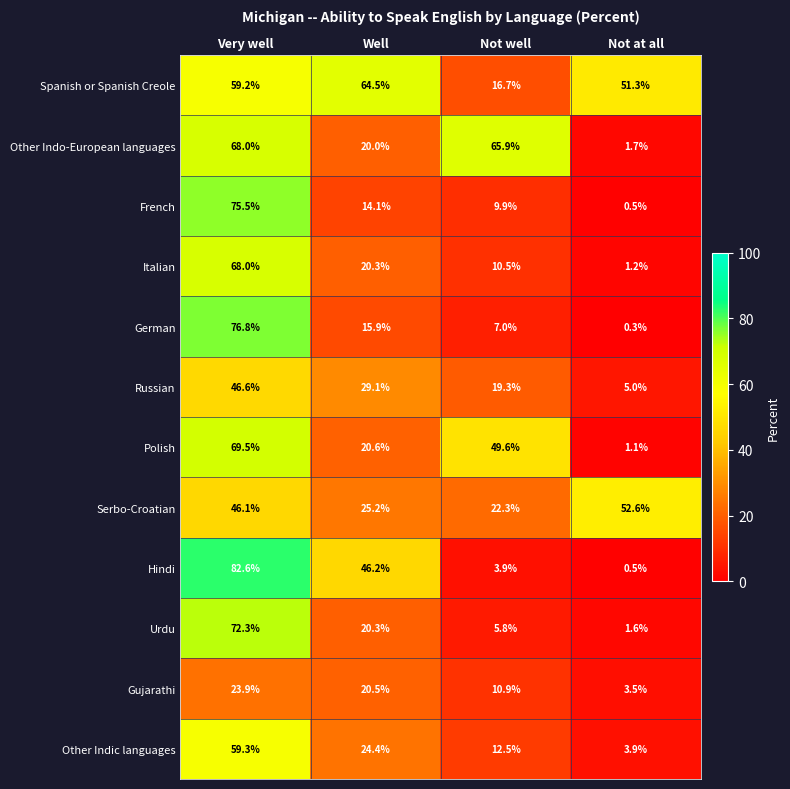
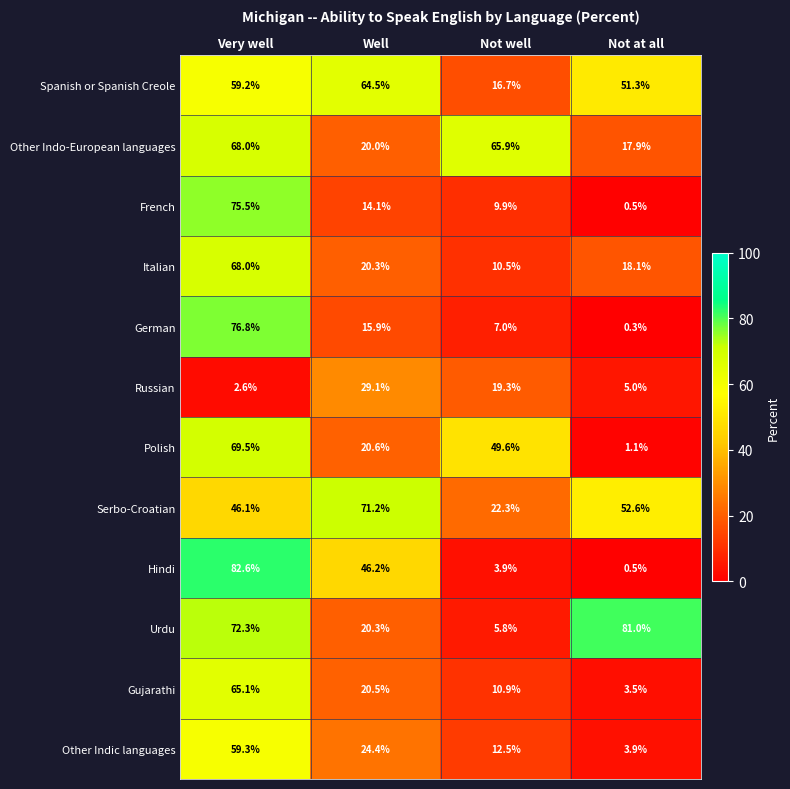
  {
    "Spanish or Spanish Creole": {
      "Very well": "59.2%",
      "Well": "64.5%",
      "Not well": "16.7%",
      "Not at all": "51.3%"
    },
    "Other Indo-European languages": {
      "Very well": "68.0%",
      "Well": "20.0%",
      "Not well": "65.9%",
-     "Not at all": "1.7%"
+     "Not at all": "17.9%"
    },
    "French": {
      "Very well": "75.5%",
      "Well": "14.1%",
      "Not well": "9.9%",
      "Not at all": "0.5%"
    },
    "Italian": {
      "Very well": "68.0%",
      "Well": "20.3%",
      "Not well": "10.5%",
-     "Not at all": "1.2%"
+     "Not at all": "18.1%"
    },
    "German": {
      "Very well": "76.8%",
      "Well": "15.9%",
      "Not well": "7.0%",
      "Not at all": "0.3%"
    },
    "Russian": {
-     "Very well": "46.6%",
+     "Very well": "2.6%",
      "Well": "29.1%",
      "Not well": "19.3%",
      "Not at all": "5.0%"
    },
    "Polish": {
      "Very well": "69.5%",
      "Well": "20.6%",
      "Not well": "49.6%",
      "Not at all": "1.1%"
    },
    "Serbo-Croatian": {
      "Very well": "46.1%",
-     "Well": "25.2%",
+     "Well": "71.2%",
      "Not well": "22.3%",
      "Not at all": "52.6%"
    },
    "Hindi": {
      "Very well": "82.6%",
      "Well": "46.2%",
      "Not well": "3.9%",
      "Not at all": "0.5%"
    },
    "Urdu": {
      "Very well": "72.3%",
      "Well": "20.3%",
      "Not well": "5.8%",
-     "Not at all": "1.6%"
+     "Not at all": "81.0%"
    },
    "Gujarathi": {
-     "Very well": "23.9%",
+     "Very well": "65.1%",
      "Well": "20.5%",
      "Not well": "10.9%",
      "Not at all": "3.5%"
    },
    "Other Indic languages": {
      "Very well": "59.3%",
      "Well": "24.4%",
      "Not well": "12.5%",
      "Not at all": "3.9%"
    }
  }
